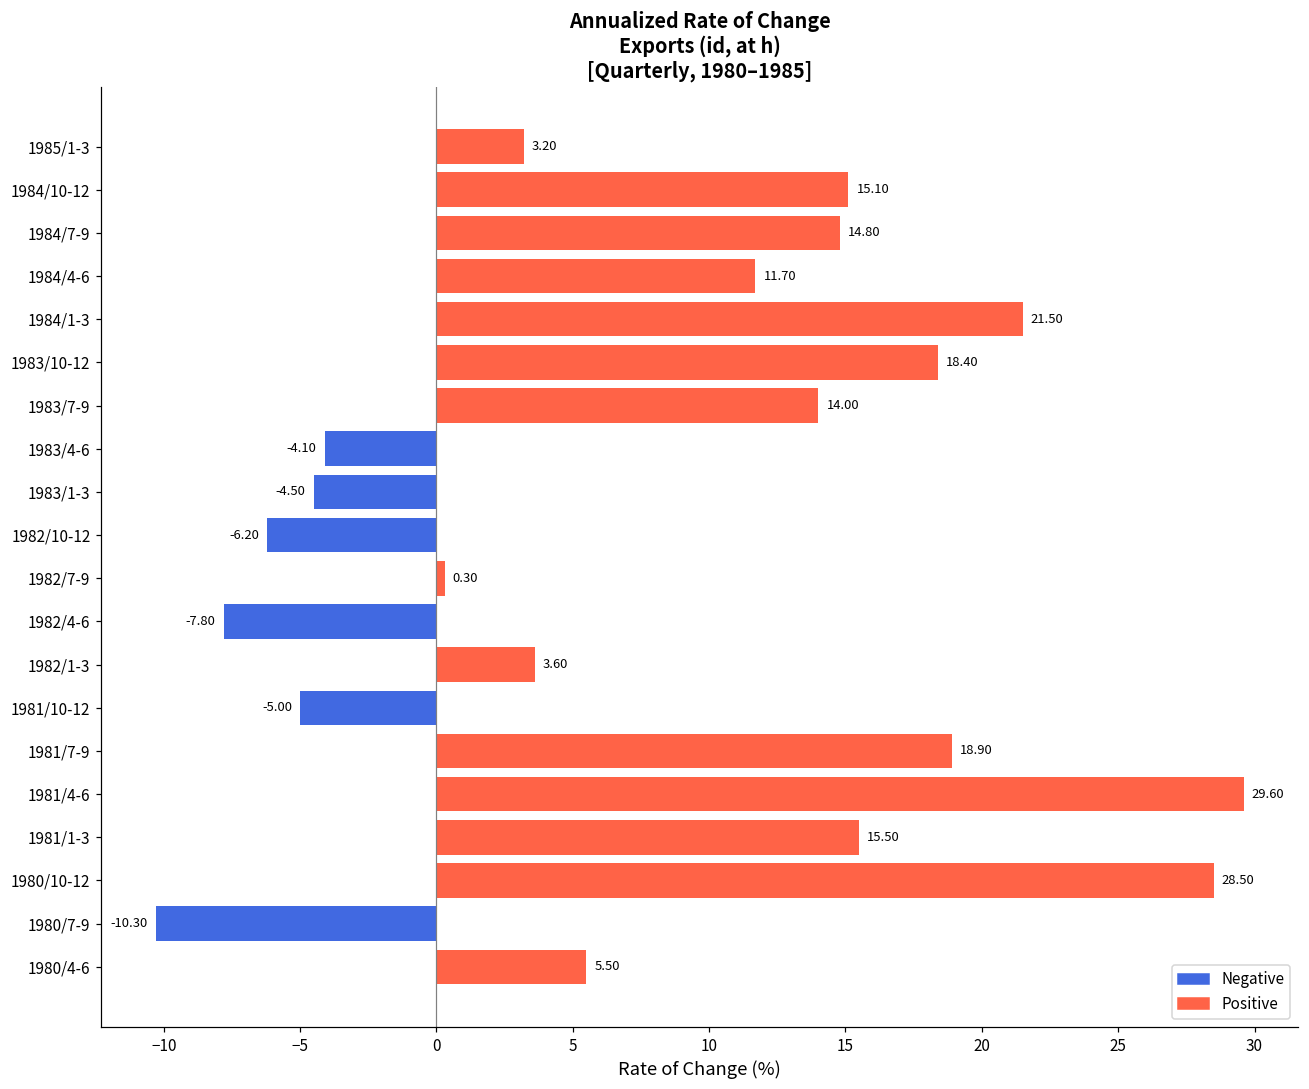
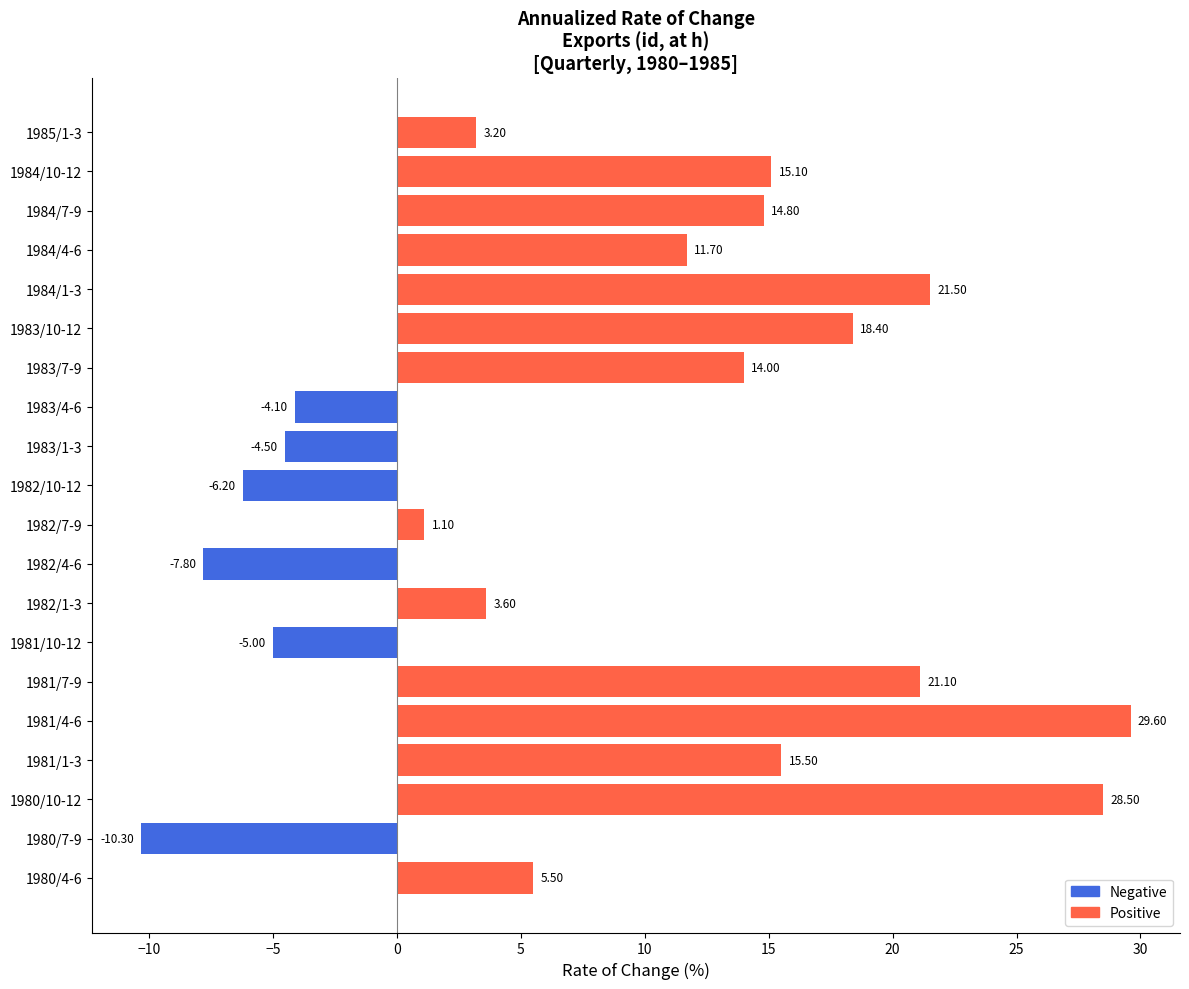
  {
    "1985/1-3": 3.20,
    "1984/10-12": 15.10,
    "1984/7-9": 14.80,
    "1984/4-6": 11.70,
    "1984/1-3": 21.50,
    "1983/10-12": 18.40,
    "1983/7-9": 14.00,
    "1983/4-6": -4.10,
    "1983/1-3": -4.50,
    "1982/10-12": -6.20,
-   "1982/7-9": 0.30,
+   "1982/7-9": 1.10,
    "1982/4-6": -7.80,
    "1982/1-3": 3.60,
    "1981/10-12": -5.00,
-   "1981/7-9": 18.90,
+   "1981/7-9": 21.10,
    "1981/4-6": 29.60,
    "1981/1-3": 15.50,
    "1980/10-12": 28.50,
    "1980/7-9": -10.30,
    "1980/4-6": 5.50
  }
